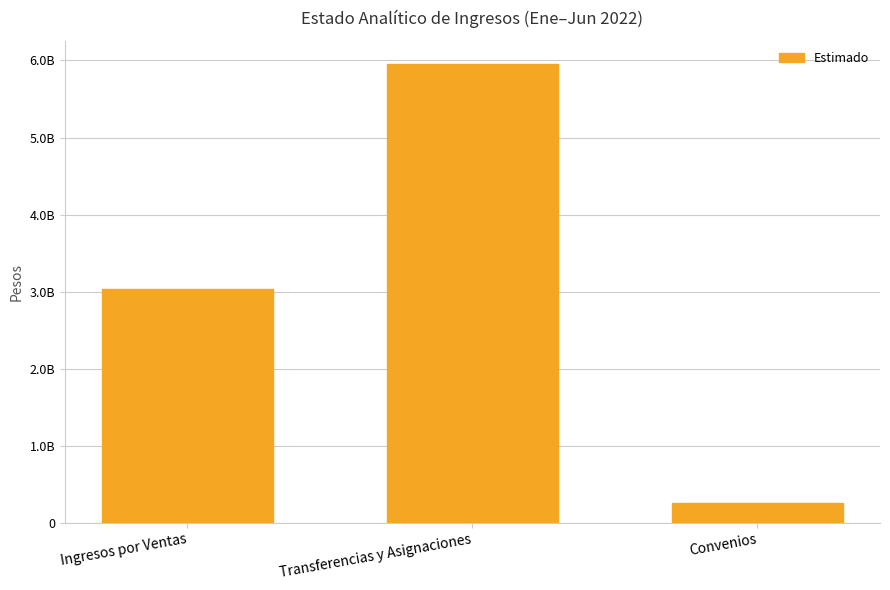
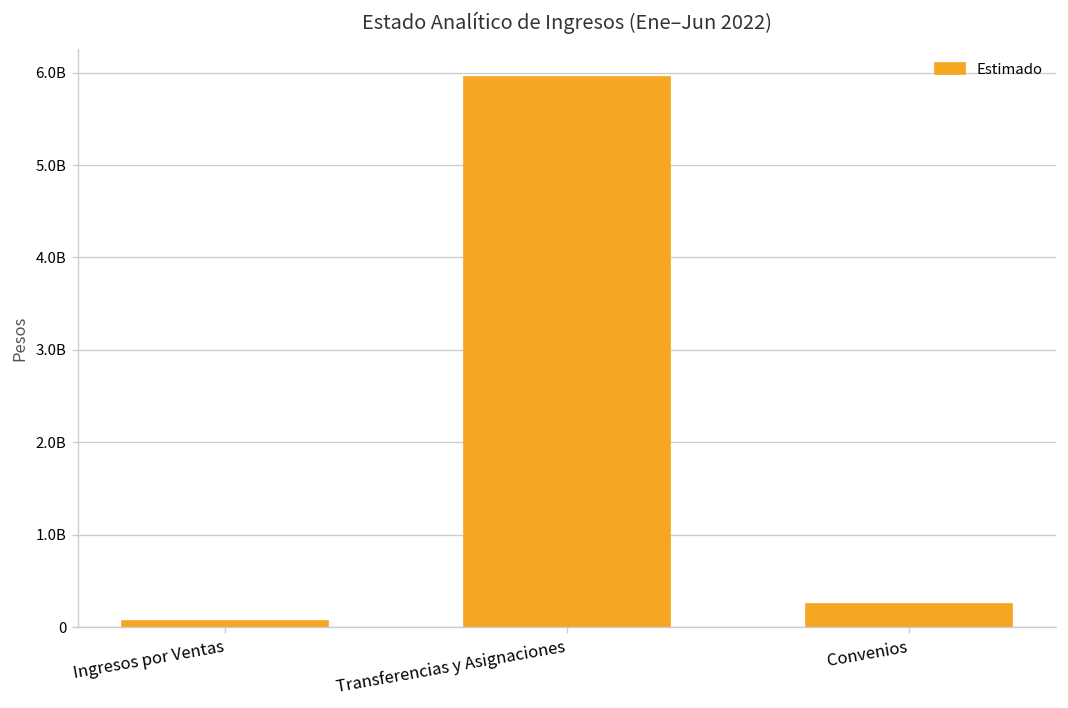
  {
-   "Ingresos por Ventas": 3000000000,
+   "Ingresos por Ventas": 100000000,
    "Transferencias y Asignaciones": 6000000000,
    "Convenios": 300000000
  }
